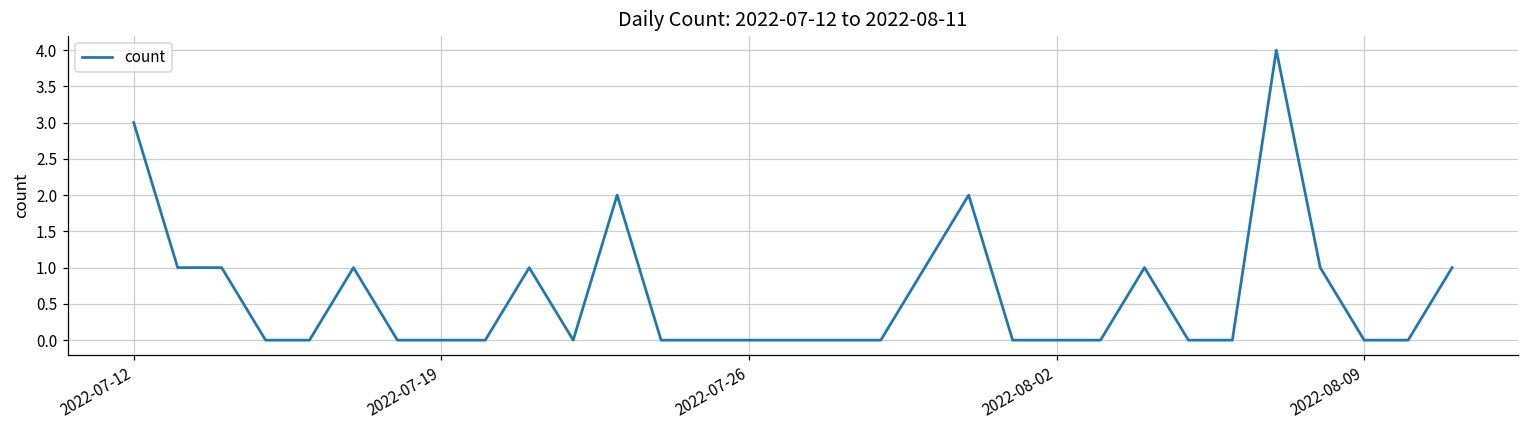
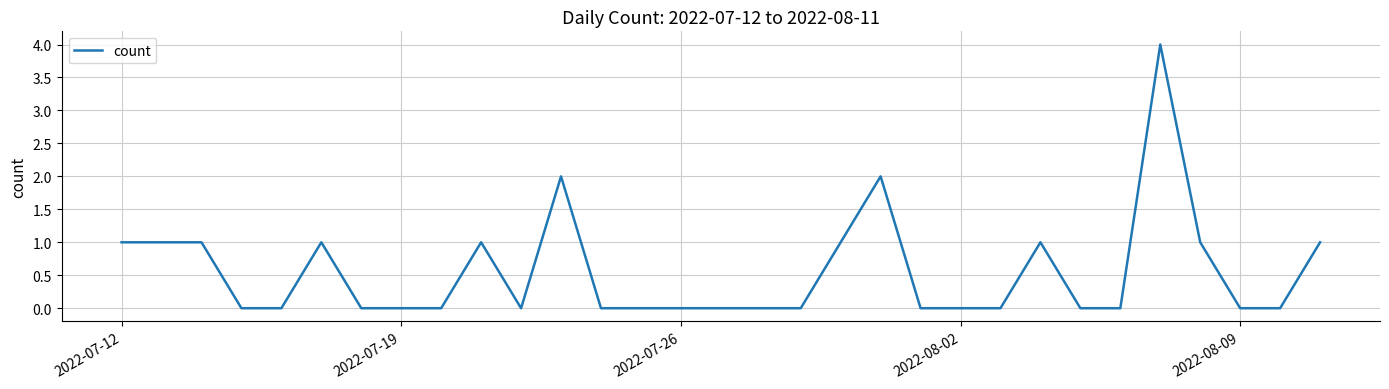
  {
-   "2022-07-12": 3,
+   "2022-07-12": 1,
    "2022-07-19": 0,
    "2022-07-26": 0,
    "2022-08-02": 0,
    "2022-08-09": 0
  }
